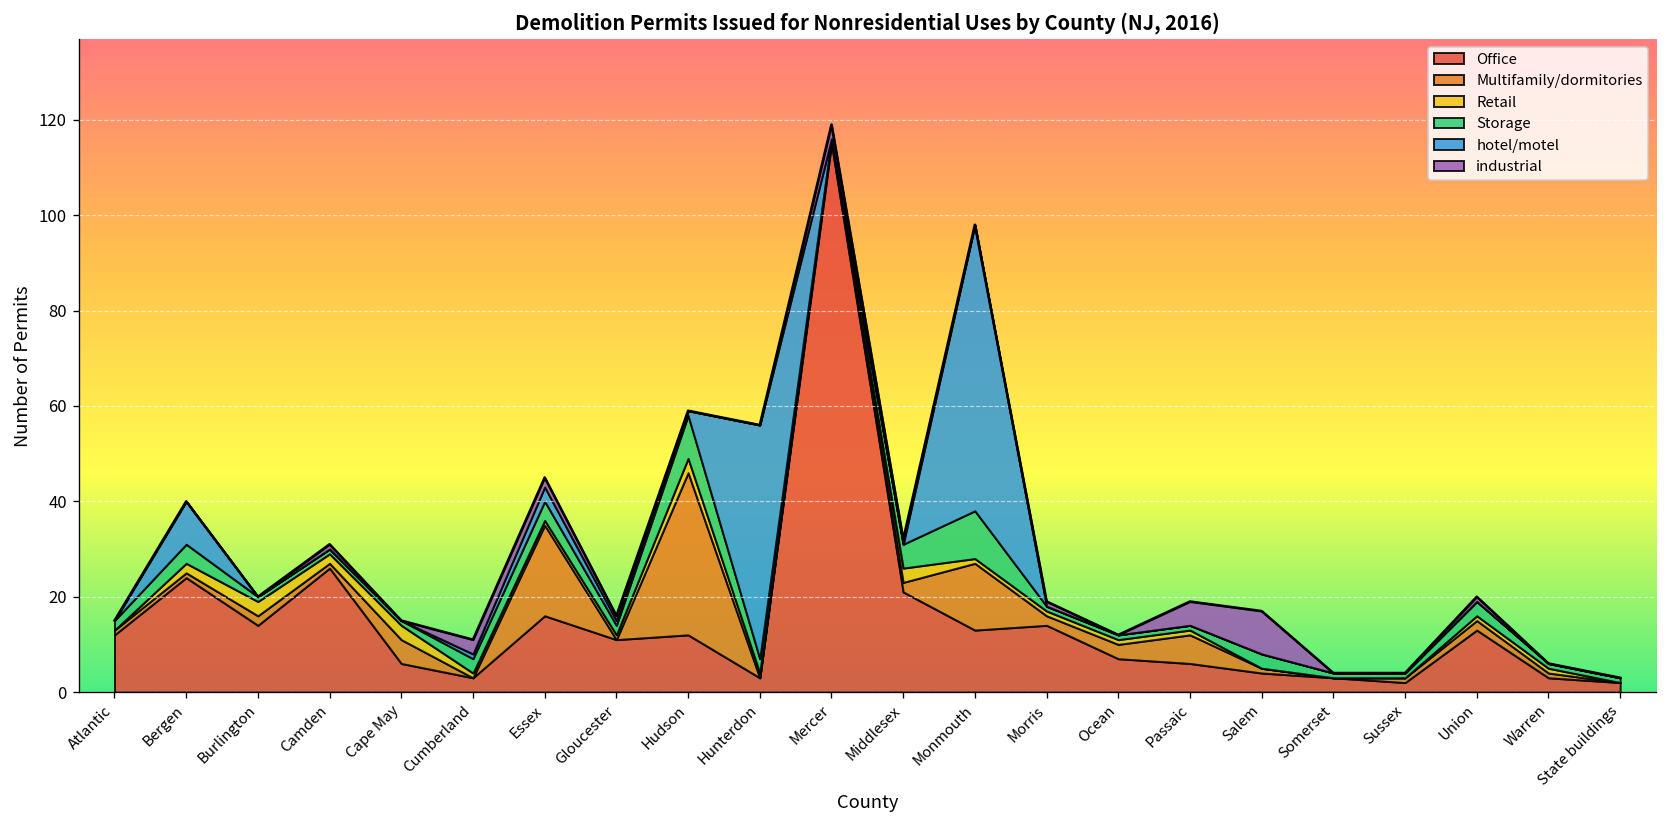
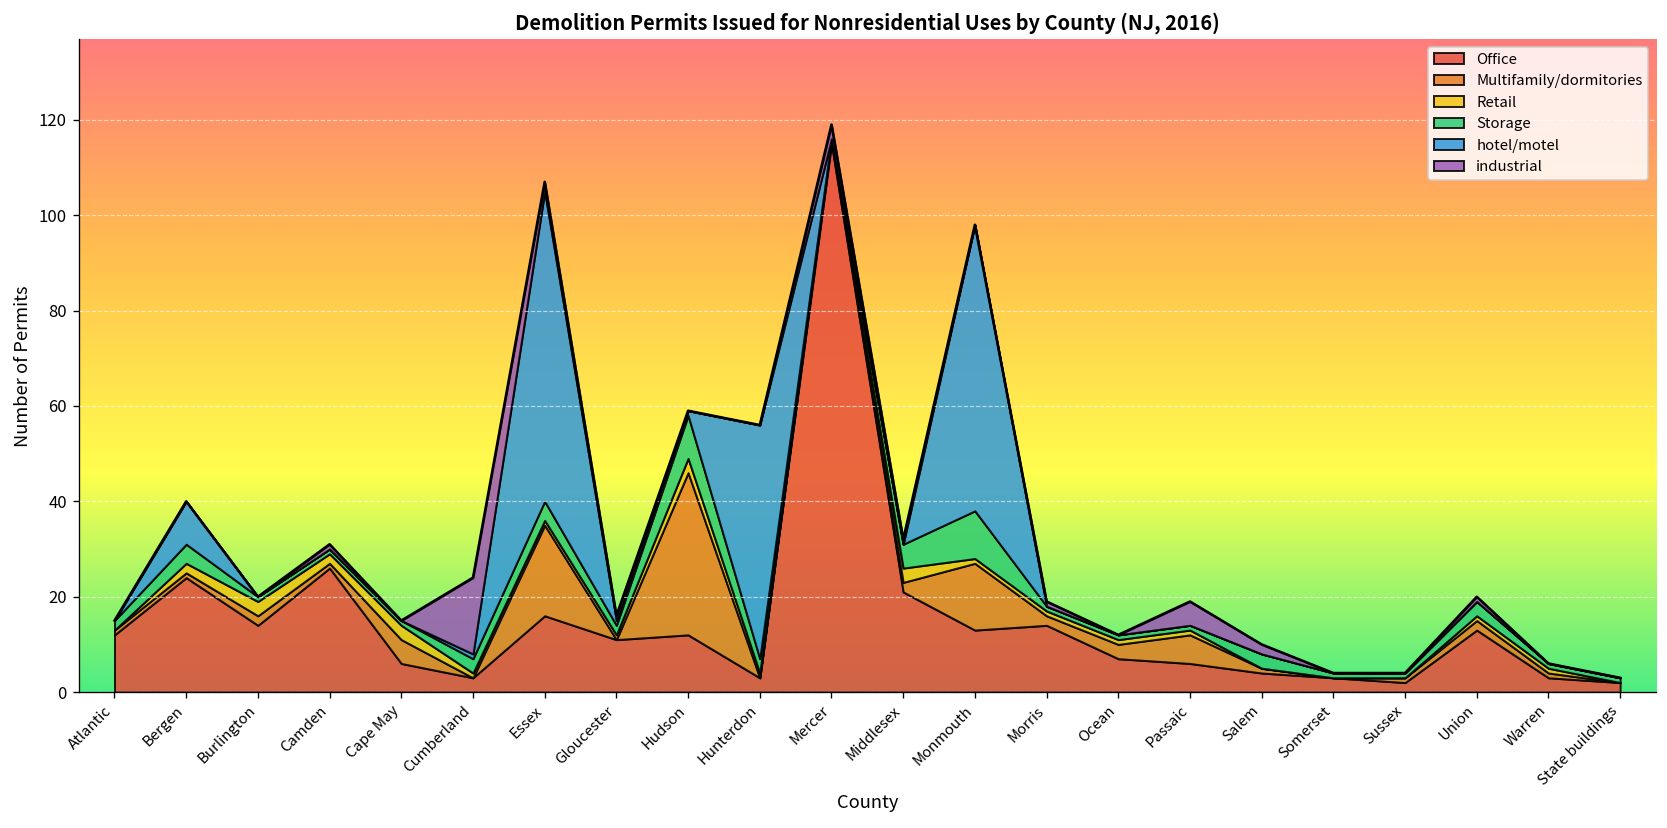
  {
    "Retail": {
      "Bergen": 2,
      "Burlington": 3,
      "Camden": 2,
      "Cape May": 3,
      "Cumberland": 1,
      "Essex": 1,
      "Gloucester": 1,
      "Hudson": 3,
      "Hunterdon": 1,
      "Middlesex": 3,
      "Monmouth": 1,
      "Morris": 1,
      "Ocean": 1,
      "Passaic": 1,
      "Union": 1,
      "Warren": 1
    },
    "Storage": {
      "Bergen": 4,
      "Cumberland": 3,
      "Essex": 4,
      "Gloucester": 2,
      "Hudson": 9,
      "Hunterdon": 3,
      "Monmouth": 10
    },
    "hotel/motel": {
      "Cumberland": 1,
-     "Essex": 3,
+     "Essex": 65,
      "Gloucester": 1
    },
    "industrial": {
      "Camden": 1,
-     "Cumberland": 3,
+     "Cumberland": 16,
      "Essex": 2,
      "Gloucester": 1,
      "Mercer": 3,
      "Middlesex": 1,
      "Morris": 1,
      "Passaic": 5,
-     "Salem": 9,
+     "Salem": 2,
      "Union": 1
    }
  }
